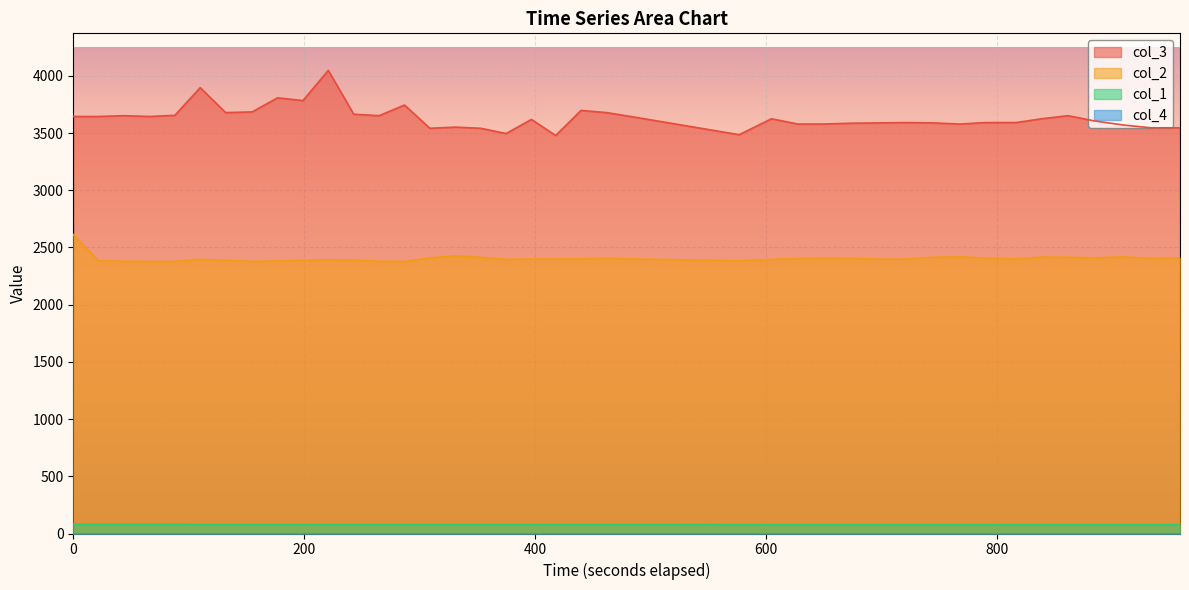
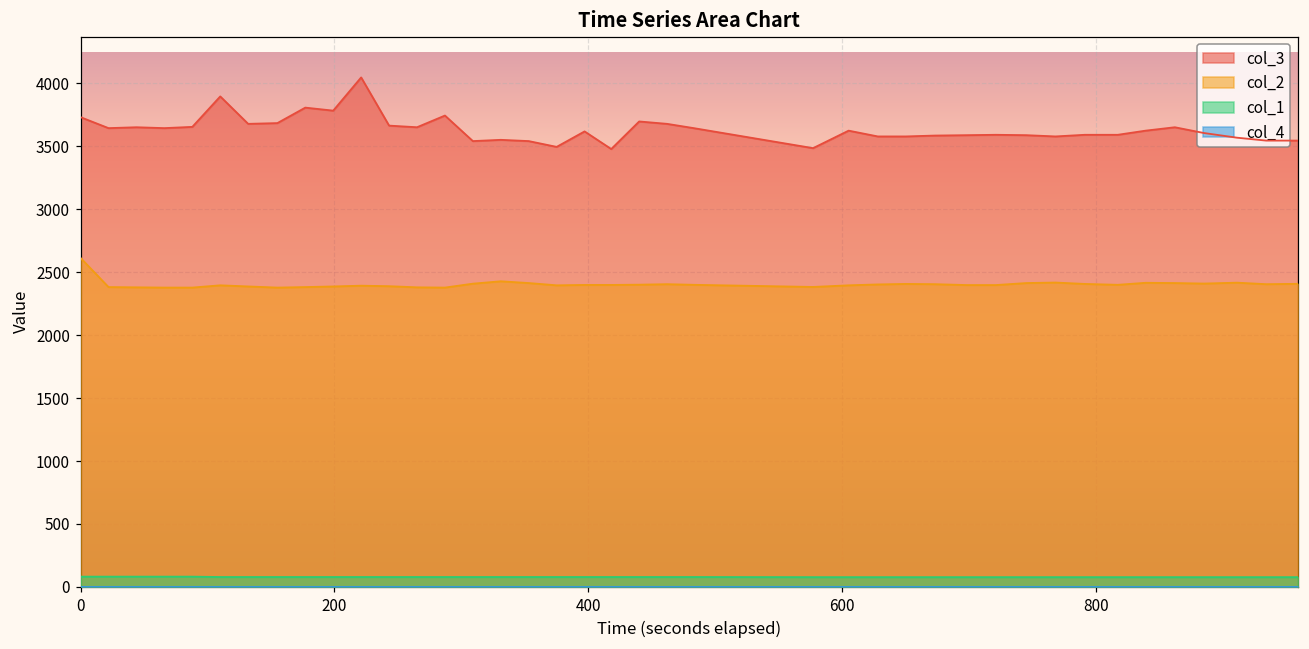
  {
    "col_3": {
-     "0": 3650
+     "0": 3730
    },
    "col_2": {
      "0": 2610
    },
    "col_1": {
      "0": 80
    },
    "col_4": {
      "0": 0
    }
  }
